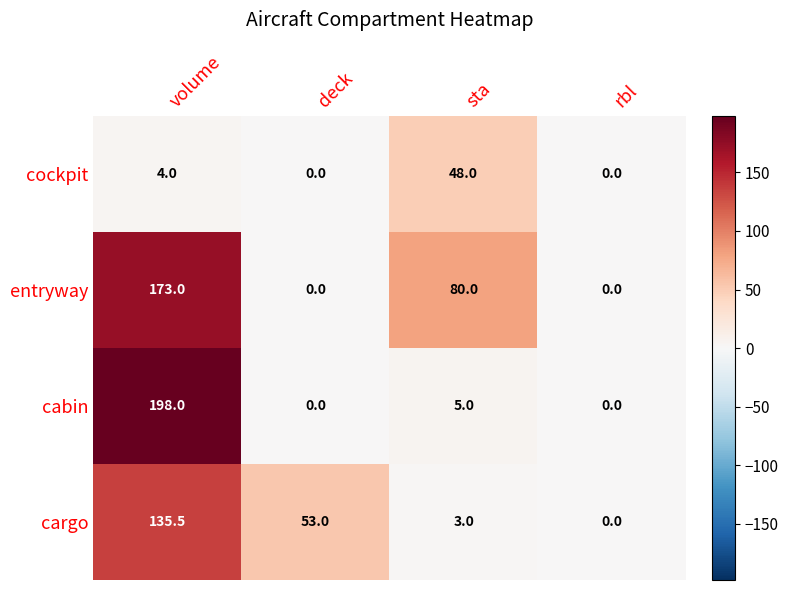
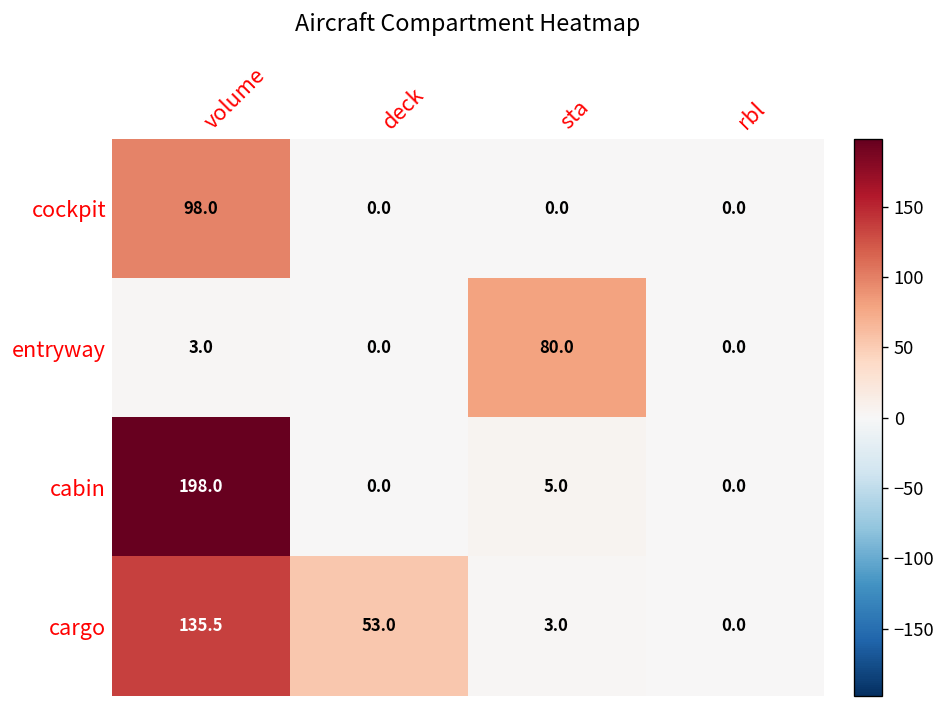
  {
    "cockpit": {
-     "volume": 4.0,
+     "volume": 98.0,
      "deck": 0.0,
-     "sta": 48.0,
+     "sta": 0.0,
      "rbl": 0.0
    },
    "entryway": {
-     "volume": 173.0,
+     "volume": 3.0,
      "deck": 0.0,
      "sta": 80.0,
      "rbl": 0.0
    },
    "cabin": {
      "volume": 198.0,
      "deck": 0.0,
      "sta": 5.0,
      "rbl": 0.0
    },
    "cargo": {
      "volume": 135.5,
      "deck": 53.0,
      "sta": 3.0,
      "rbl": 0.0
    }
  }
